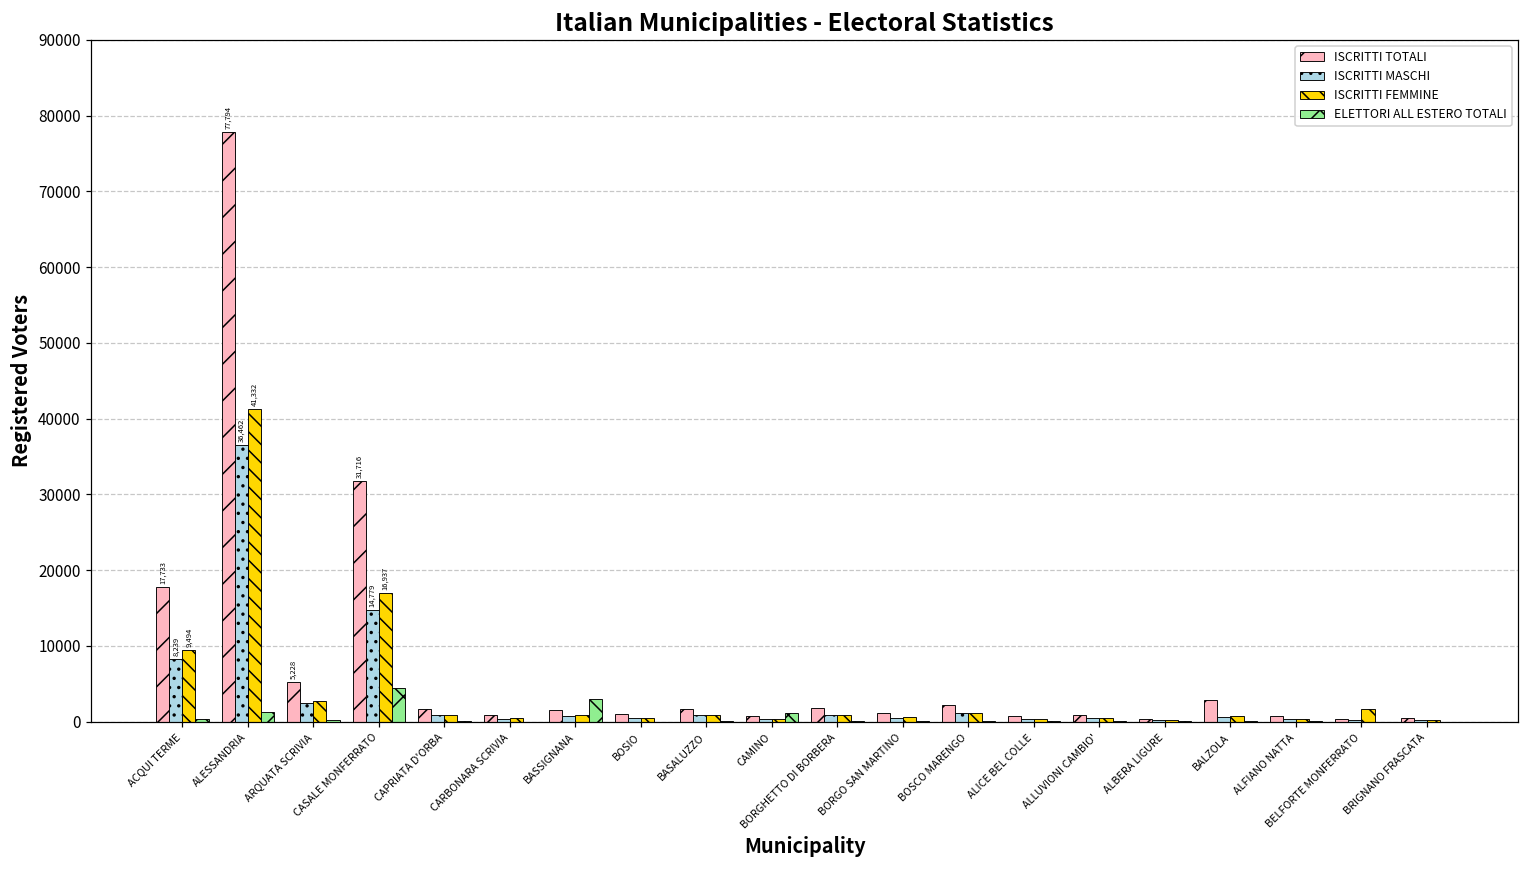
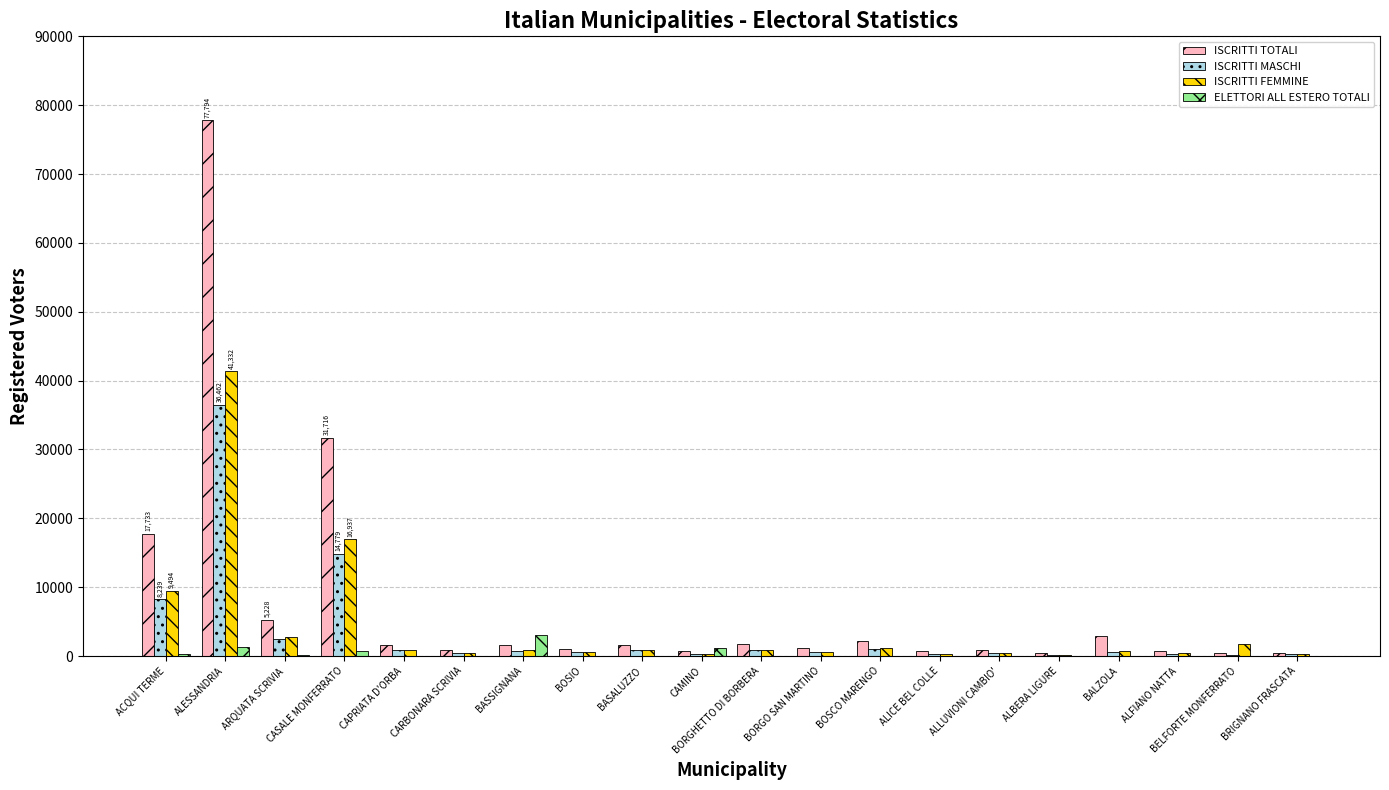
  {
    "ISCRITTI TOTALI": {
      "ACQUI TERME": "17,733",
      "ALESSANDRIA": "77,794",
      "ARQUATA SCRIVIA": "5,228",
      "CASALE MONFERRATO": "31,716"
    },
    "ISCRITTI MASCHI": {
      "ACQUI TERME": "8,239",
      "ALESSANDRIA": "36,462",
      "CASALE MONFERRATO": "14,779"
    },
    "ISCRITTI FEMMINE": {
      "ACQUI TERME": "9,494",
      "ALESSANDRIA": "41,332",
      "CASALE MONFERRATO": "16,937"
    },
    "ELETTORI ALL ESTERO TOTALI": {
      "ACQUI TERME": "0",
      "ALESSANDRIA": "1000",
-     "CASALE MONFERRATO": "4000",
+     "CASALE MONFERRATO": "1000",
      "BASSIGNANA": "3000",
      "CAMINO": "1000"
    }
  }
